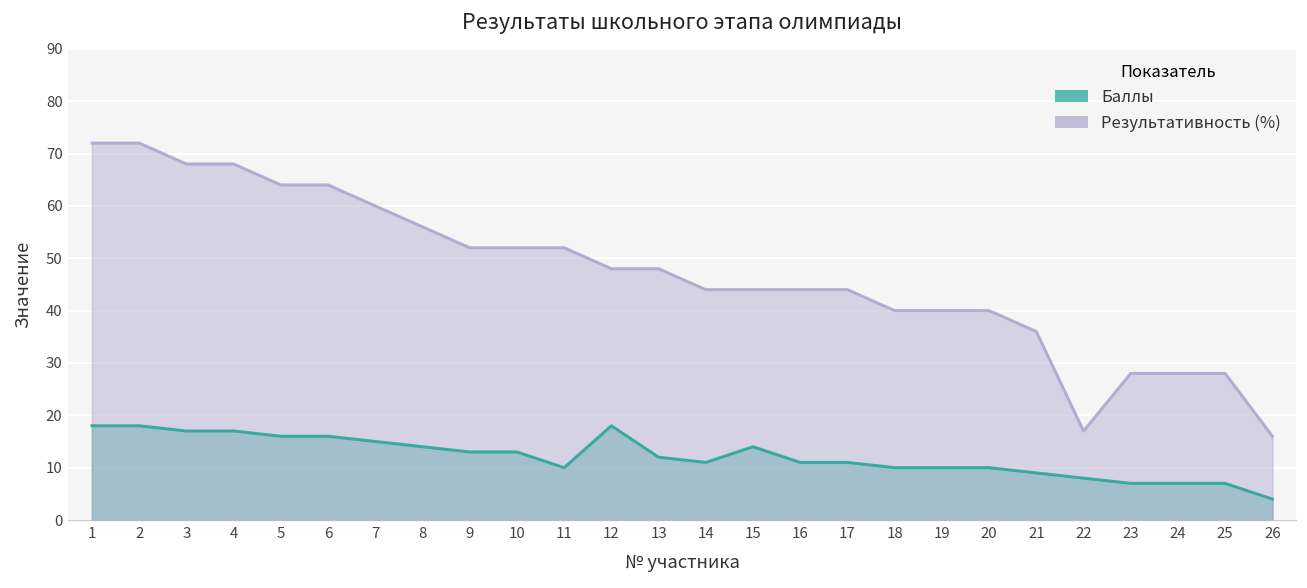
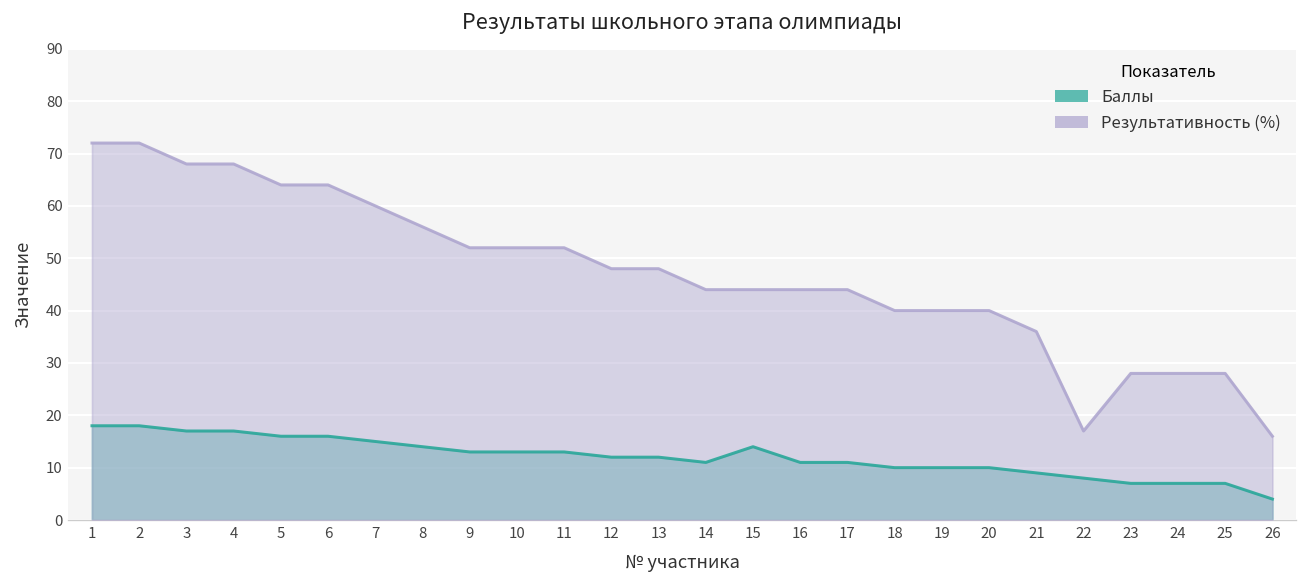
  {
    "Баллы": {
      "1": 18,
      "2": 18,
      "3": 17,
      "4": 17,
      "5": 16,
      "6": 16,
      "7": 15,
      "8": 14,
      "9": 13,
      "10": 13,
-     "11": 10,
-     "12": 18,
+     "11": 13,
+     "12": 12,
      "13": 12,
      "14": 11,
      "15": 14,
      "16": 11,
      "17": 11,
      "18": 10,
      "19": 10,
      "20": 10,
      "21": 9,
      "22": 8,
      "23": 7,
      "24": 7,
      "25": 7,
      "26": 4
    },
    "Результативность (%)": {
      "1": 72,
      "2": 72,
      "3": 68,
      "4": 68,
      "5": 64,
      "6": 64,
      "7": 60,
      "8": 56,
      "9": 52,
      "10": 52,
      "11": 52,
      "12": 48,
      "13": 48,
      "14": 44,
      "15": 44,
      "16": 44,
      "17": 44,
      "18": 40,
      "19": 40,
      "20": 40,
      "21": 36,
      "22": 17,
      "23": 28,
      "24": 28,
      "25": 28,
      "26": 16
    }
  }
